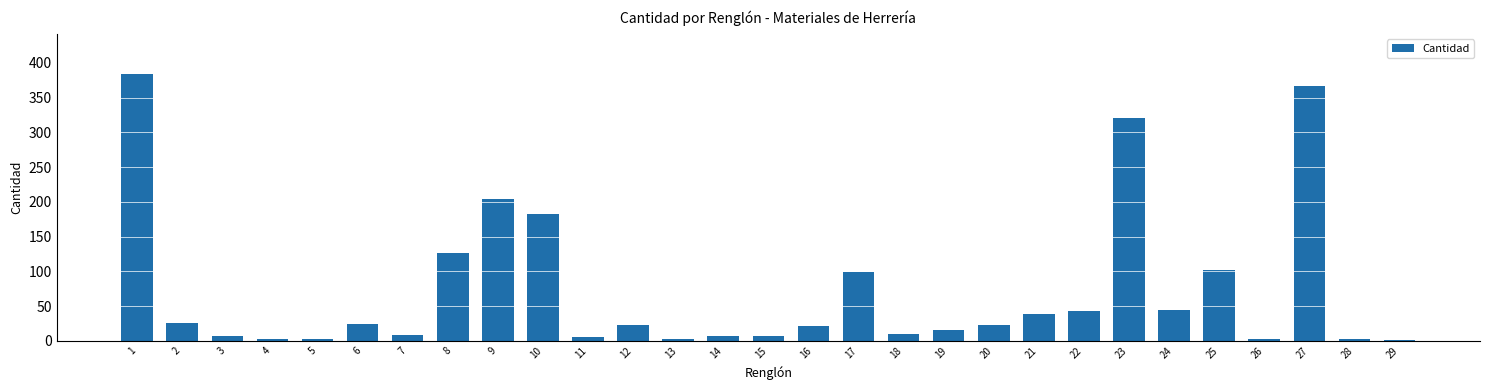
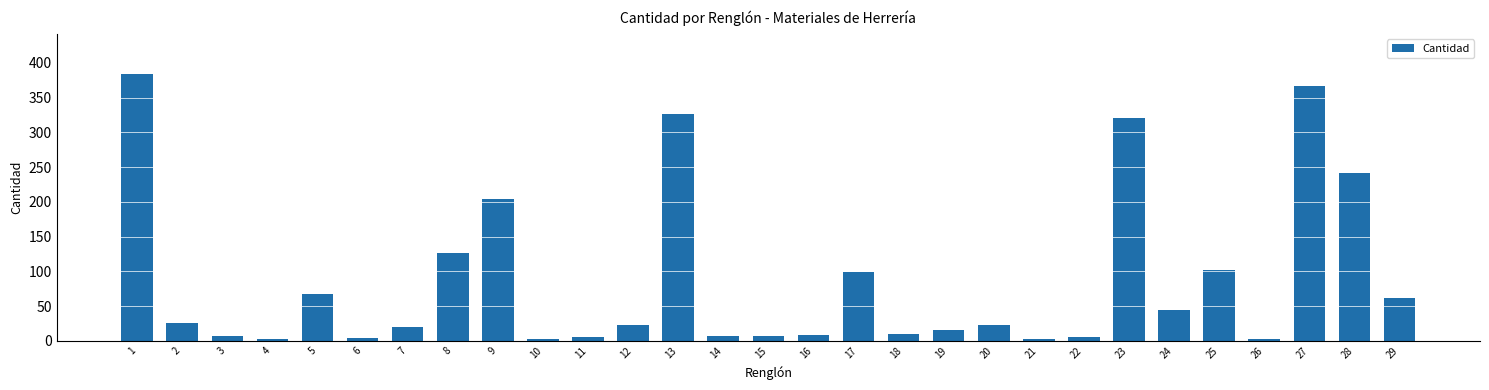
  {
    "1": 380,
    "2": 30,
    "3": 10,
-   "5": 0,
-   "6": 20,
-   "7": 10,
+   "5": 70,
+   "6": 0,
+   "7": 20,
    "8": 130,
    "9": 200,
-   "10": 180,
+   "10": 0,
    "11": 10,
    "12": 20,
-   "13": 0,
+   "13": 330,
    "14": 10,
    "15": 10,
-   "16": 20,
+   "16": 10,
    "17": 100,
    "18": 10,
    "19": 20,
    "20": 20,
-   "21": 40,
-   "22": 40,
+   "21": 0,
+   "22": 10,
    "23": 320,
    "24": 50,
    "25": 100,
    "27": 370,
-   "28": 0,
-   "29": 0
+   "28": 240,
+   "29": 60
  }
